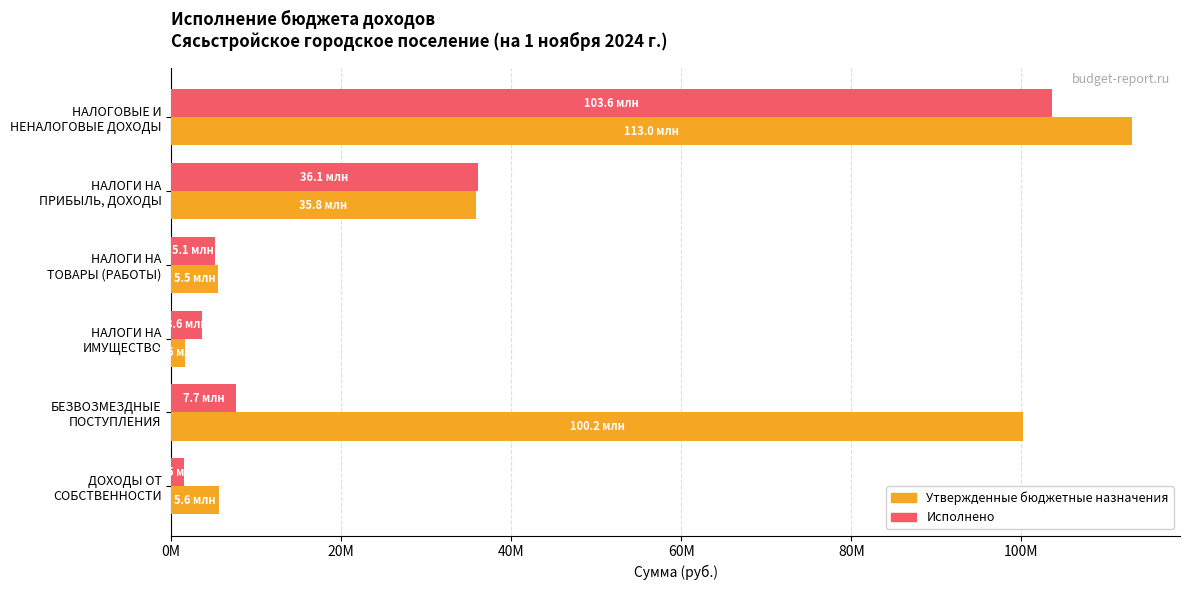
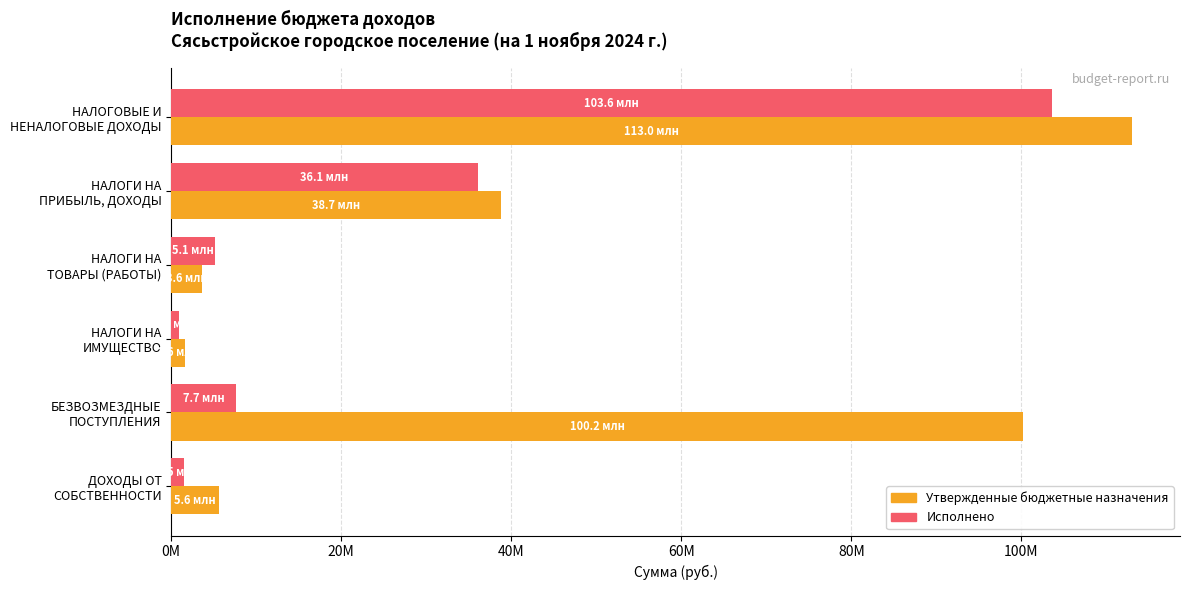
  {
    "Утвержденные бюджетные назначения": {
-     "НАЛОГИ НА ПРИБЫЛЬ, ДОХОДЫ": 35.8,
-     "НАЛОГИ НА ТОВАРЫ (РАБОТЫ)": 5.5
+     "НАЛОГИ НА ПРИБЫЛЬ, ДОХОДЫ": 38.7,
+     "НАЛОГИ НА ТОВАРЫ (РАБОТЫ)": 3.6
    },
    "Исполнено": {
-     "НАЛОГИ НА ИМУЩЕСТВО": 4000000,
+     "НАЛОГИ НА ИМУЩЕСТВО": 1000000,
      "ДОХОДЫ ОТ СОБСТВЕННОСТИ": 2000000
    }
  }
